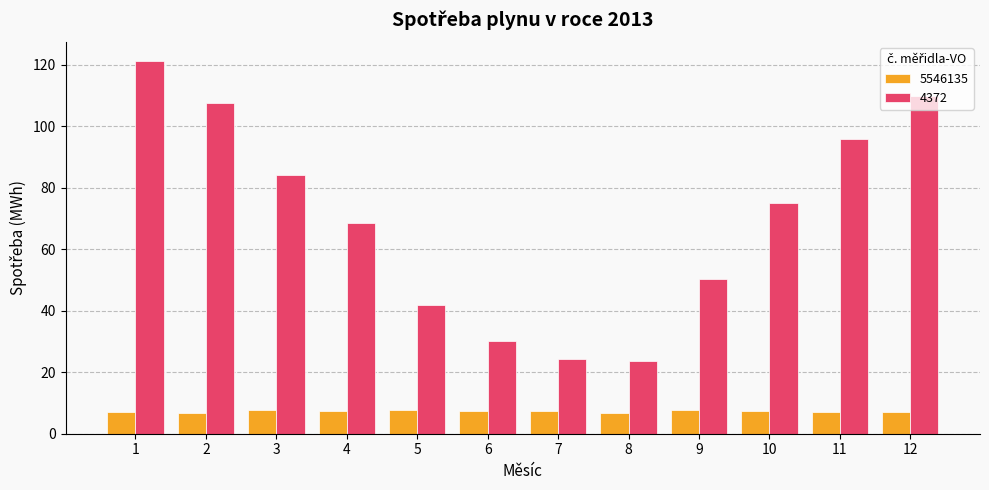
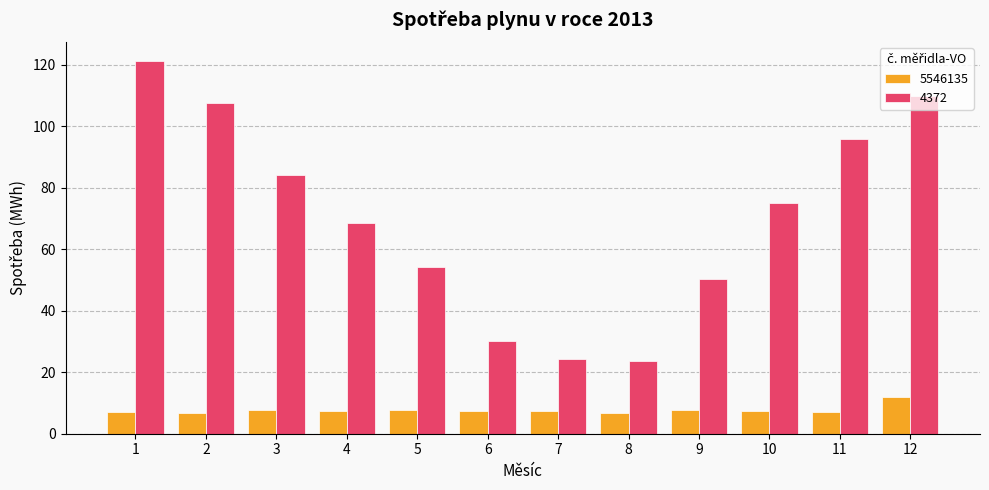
  {
    "5546135": {
      "1": 7,
      "2": 7,
      "3": 8,
      "4": 7,
      "5": 8,
      "6": 7,
      "7": 7,
      "8": 7,
      "9": 8,
      "10": 8,
      "11": 7,
-     "12": 7
+     "12": 12
    },
    "4372": {
      "1": 121,
      "2": 108,
      "3": 84,
      "4": 69,
-     "5": 42,
+     "5": 54,
      "6": 30,
      "7": 24,
      "8": 23,
      "9": 50,
      "10": 75,
      "11": 96
    }
  }
